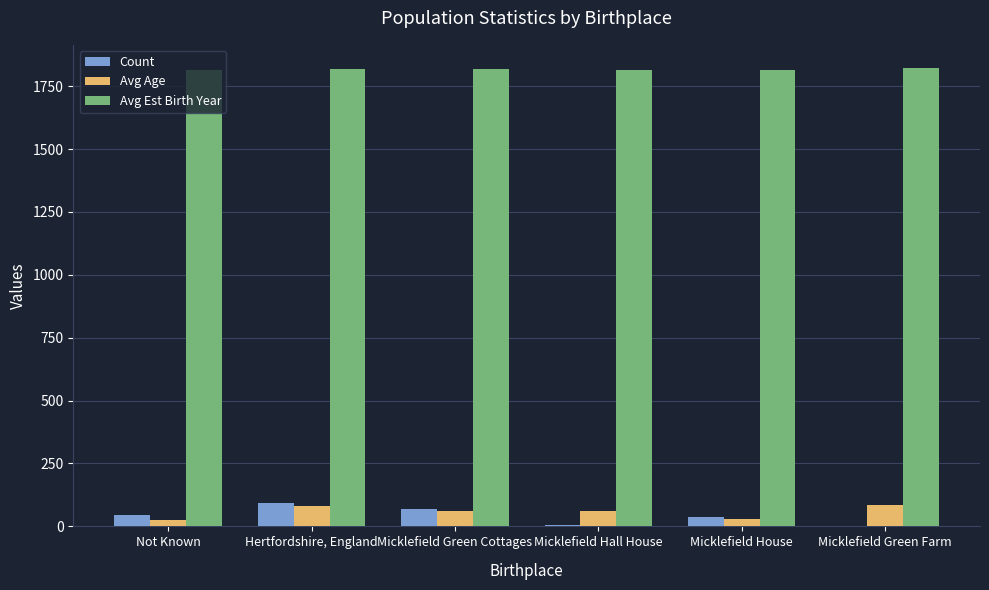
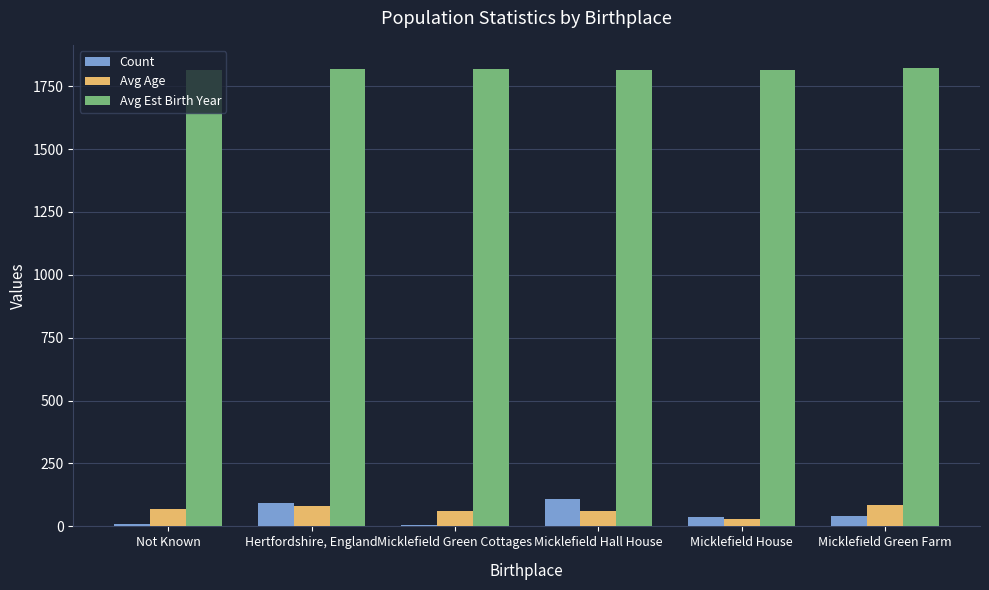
  {
    "Count": {
-     "Not Known": 40,
+     "Not Known": 10,
      "Hertfordshire, England": 90,
-     "Micklefield Green Cottages": 70,
-     "Micklefield Hall House": 10,
+     "Micklefield Green Cottages": 10,
+     "Micklefield Hall House": 110,
      "Micklefield House": 40,
-     "Micklefield Green Farm": 0
+     "Micklefield Green Farm": 40
    },
    "Avg Age": {
-     "Not Known": 30,
+     "Not Known": 70,
      "Hertfordshire, England": 80,
      "Micklefield Green Cottages": 60,
      "Micklefield Hall House": 60,
      "Micklefield House": 30,
      "Micklefield Green Farm": 90
    },
    "Avg Est Birth Year": {
      "Hertfordshire, England": 1820,
      "Micklefield Green Cottages": 1820,
      "Micklefield Hall House": 1820,
      "Micklefield House": 1810,
      "Micklefield Green Farm": 1820
    }
  }
